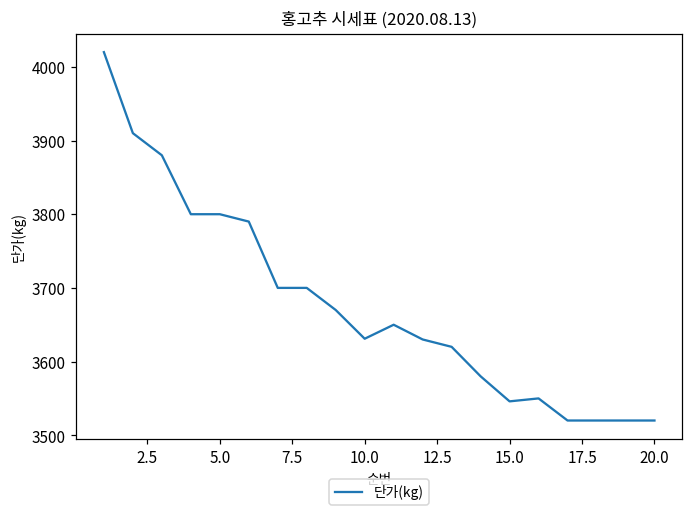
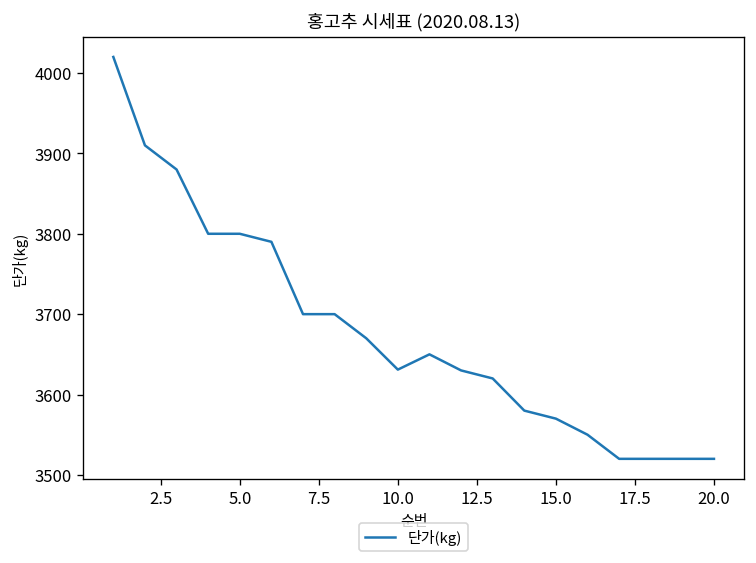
  {
    "5.0": 3800,
    "10.0": 3630,
-   "15.0": 3550,
+   "15.0": 3570,
    "20.0": 3520
  }
